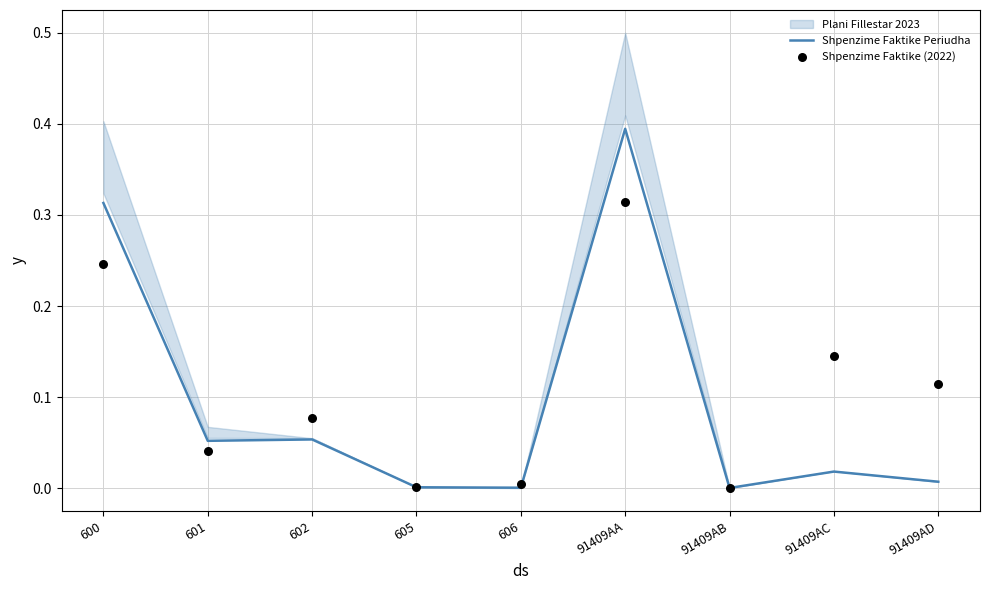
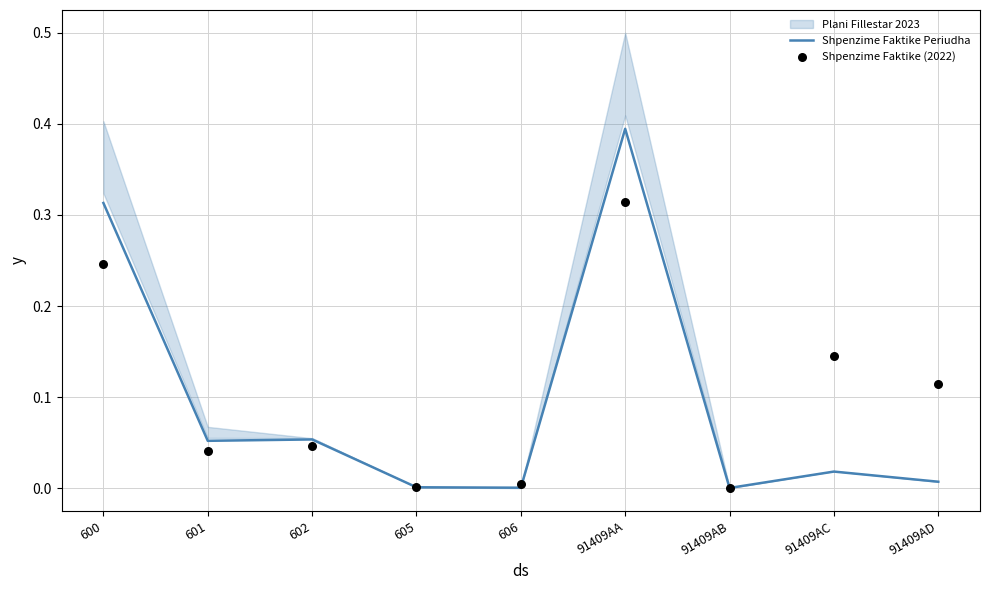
  {
    "Shpenzime Faktike (2022)": {
-     "602": 0.08
+     "602": 0.05
    }
  }
